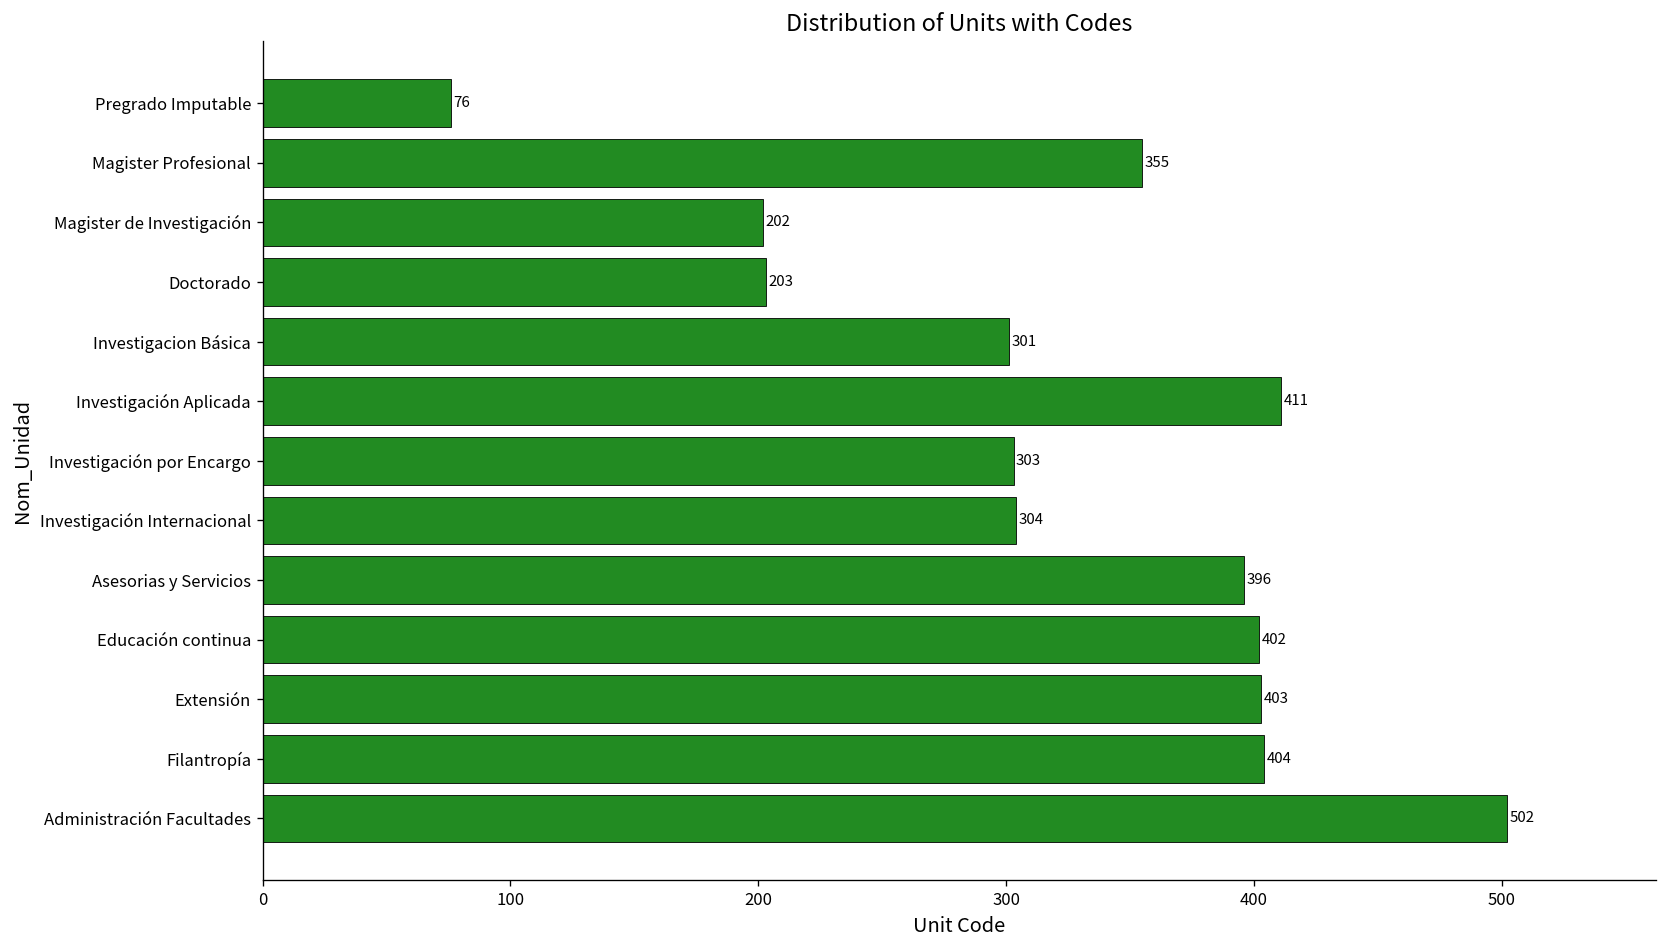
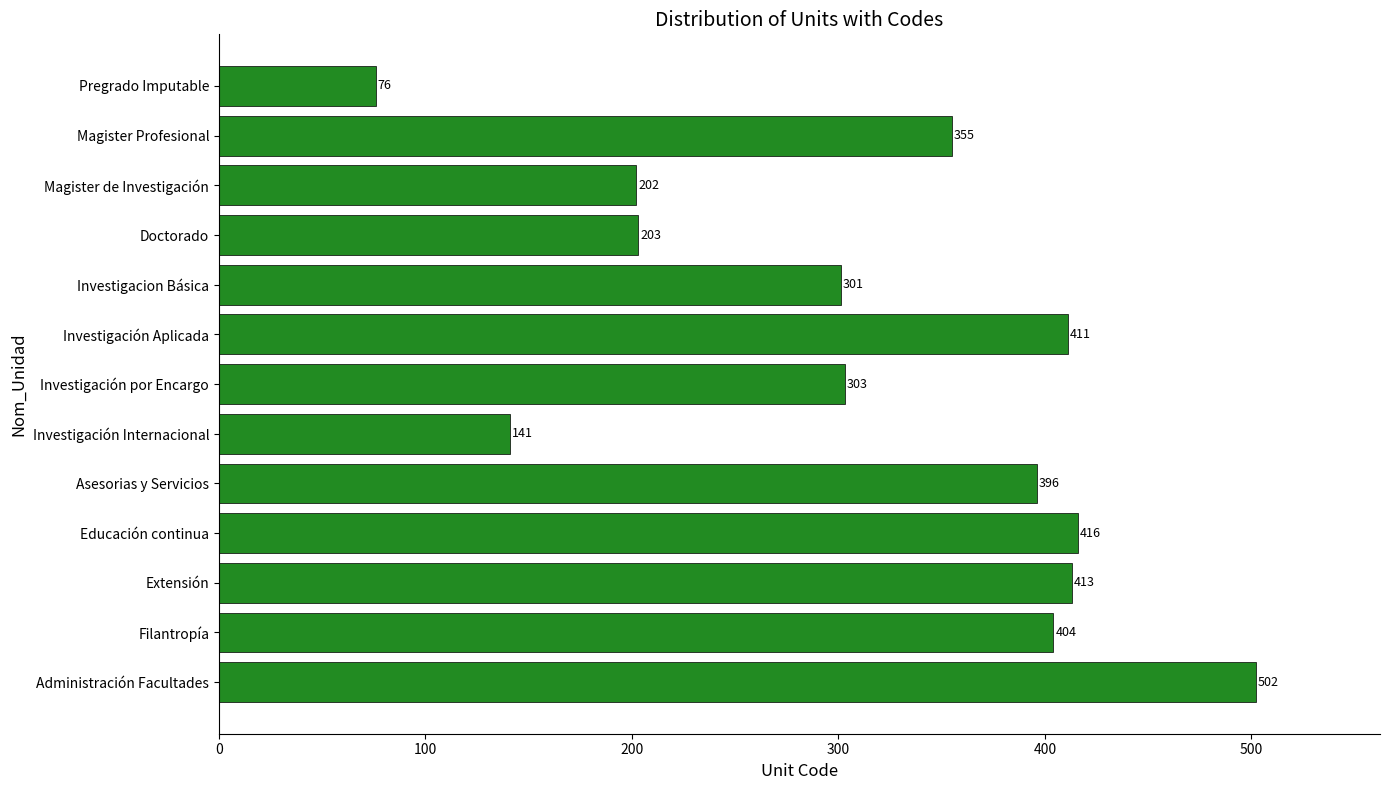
  {
    "Pregrado Imputable": 76,
    "Magister Profesional": 355,
    "Magister de Investigación": 202,
    "Doctorado": 203,
    "Investigacion Básica": 301,
    "Investigación Aplicada": 411,
    "Investigación por Encargo": 303,
-   "Investigación Internacional": 304,
+   "Investigación Internacional": 141,
    "Asesorias y Servicios": 396,
-   "Educación continua": 402,
-   "Extensión": 403,
+   "Educación continua": 416,
+   "Extensión": 413,
    "Filantropía": 404,
    "Administración Facultades": 502
  }
